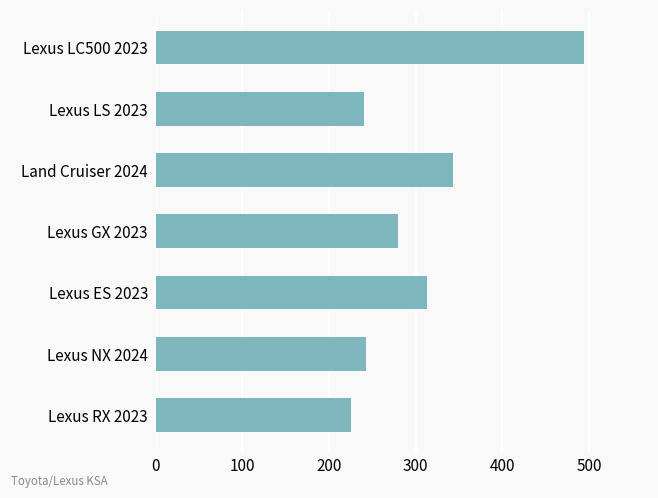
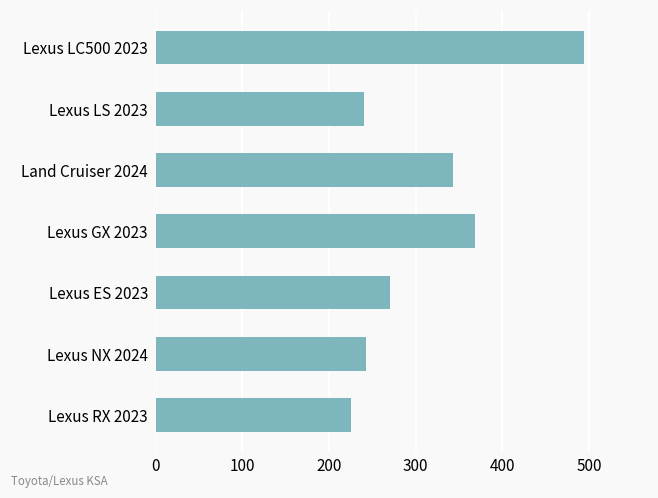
  {
    "Lexus LC500 2023": 490,
    "Lexus LS 2023": 240,
    "Land Cruiser 2024": 340,
-   "Lexus GX 2023": 280,
-   "Lexus ES 2023": 310,
+   "Lexus GX 2023": 370,
+   "Lexus ES 2023": 270,
    "Lexus NX 2024": 240,
    "Lexus RX 2023": 230
  }
